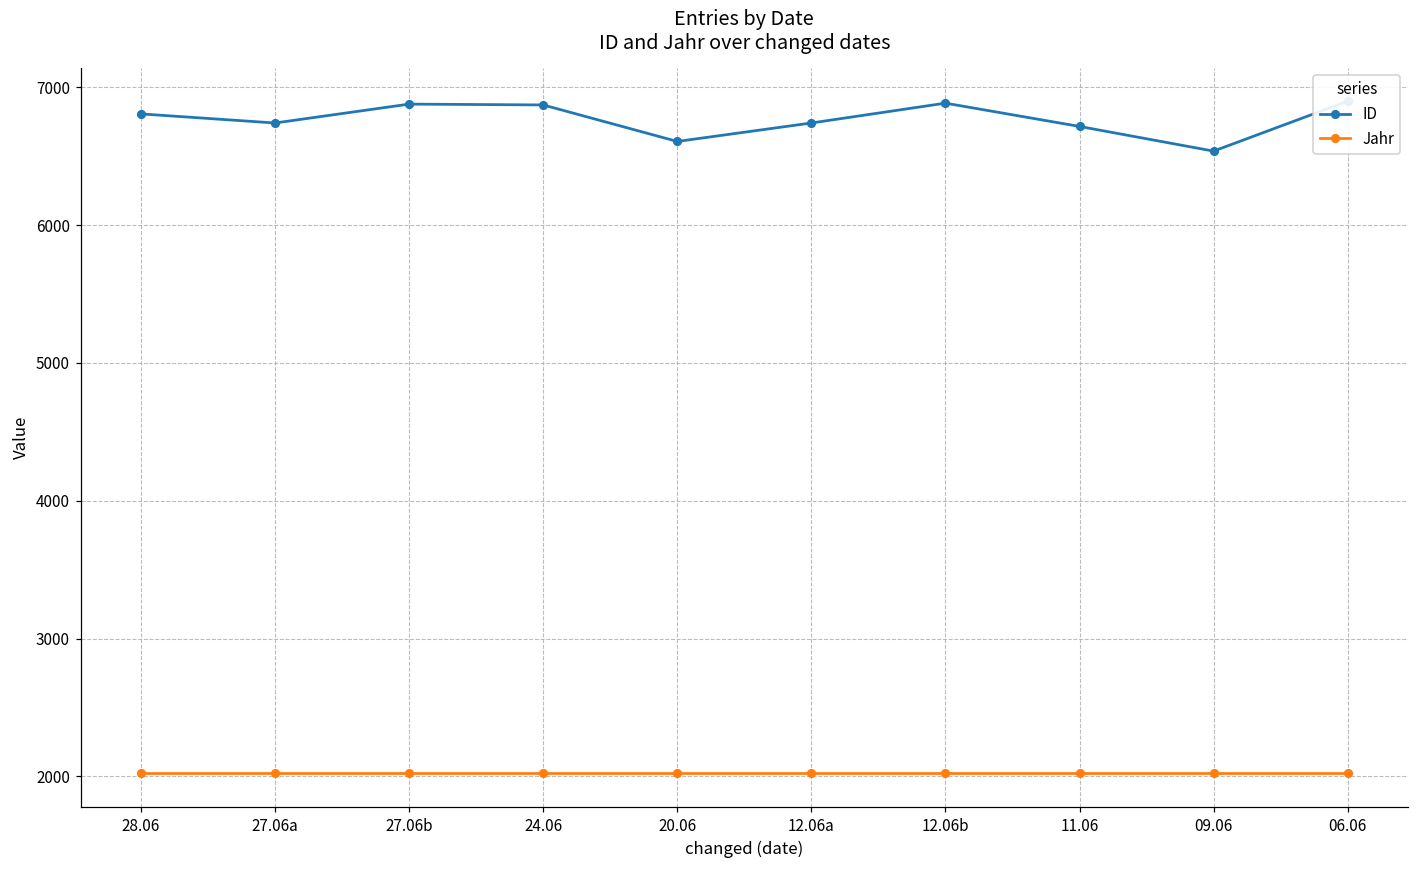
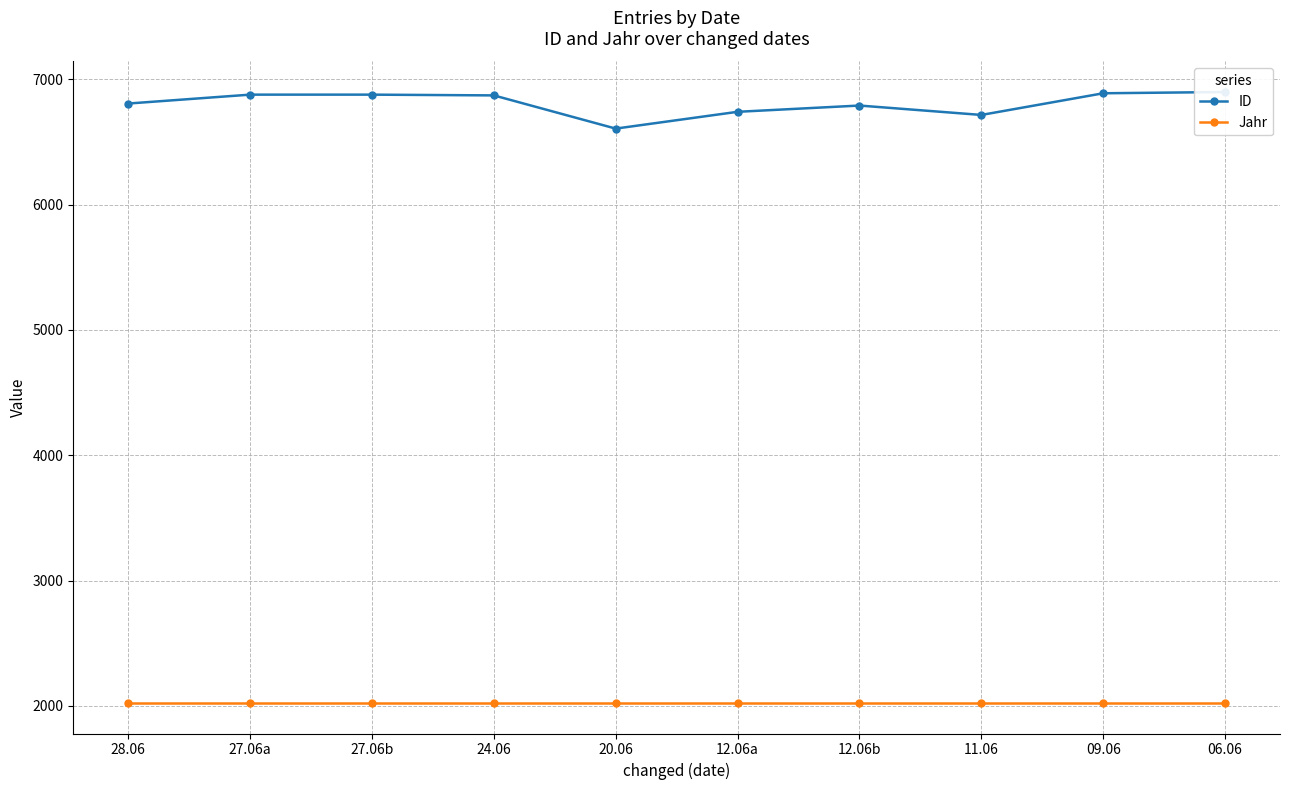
  {
    "ID": {
      "28.06": 6810,
-     "27.06a": 6740,
+     "27.06a": 6880,
      "27.06b": 6880,
      "24.06": 6870,
      "20.06": 6610,
      "12.06a": 6740,
-     "12.06b": 6890,
+     "12.06b": 6790,
      "11.06": 6720,
-     "09.06": 6540
+     "09.06": 6890
    },
    "Jahr": {
      "28.06": 2020,
      "27.06a": 2020,
      "27.06b": 2020,
      "24.06": 2020,
      "20.06": 2020,
      "12.06a": 2020,
      "12.06b": 2020,
      "11.06": 2020,
      "09.06": 2020,
      "06.06": 2020
    }
  }
